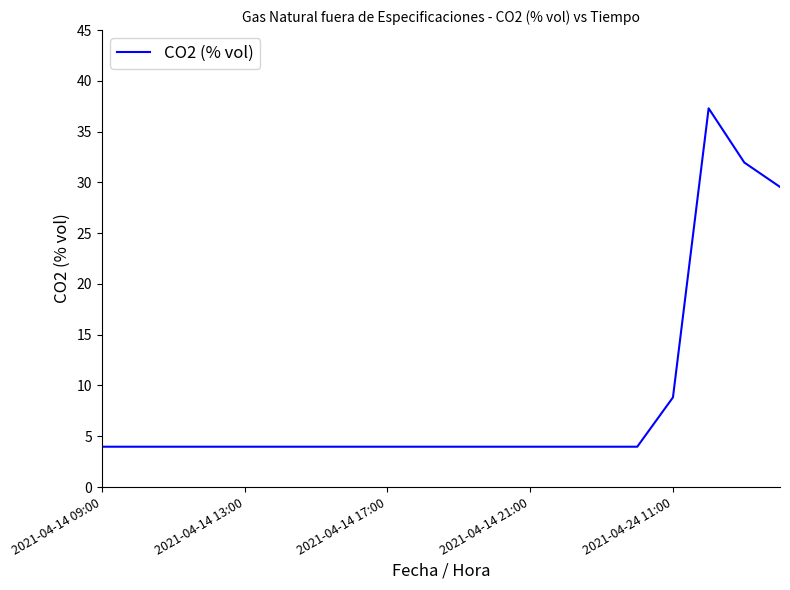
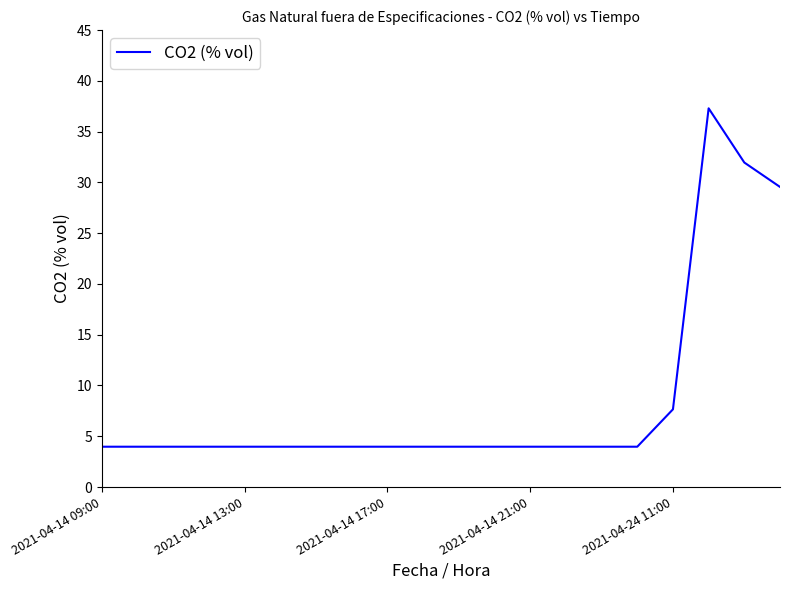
  {
    "2021-04-14 09:00": 4.0,
    "2021-04-14 13:00": 4.0,
    "2021-04-14 17:00": 4.0,
    "2021-04-14 21:00": 4.0,
-   "2021-04-24 11:00": 8.8
+   "2021-04-24 11:00": 7.7
  }
